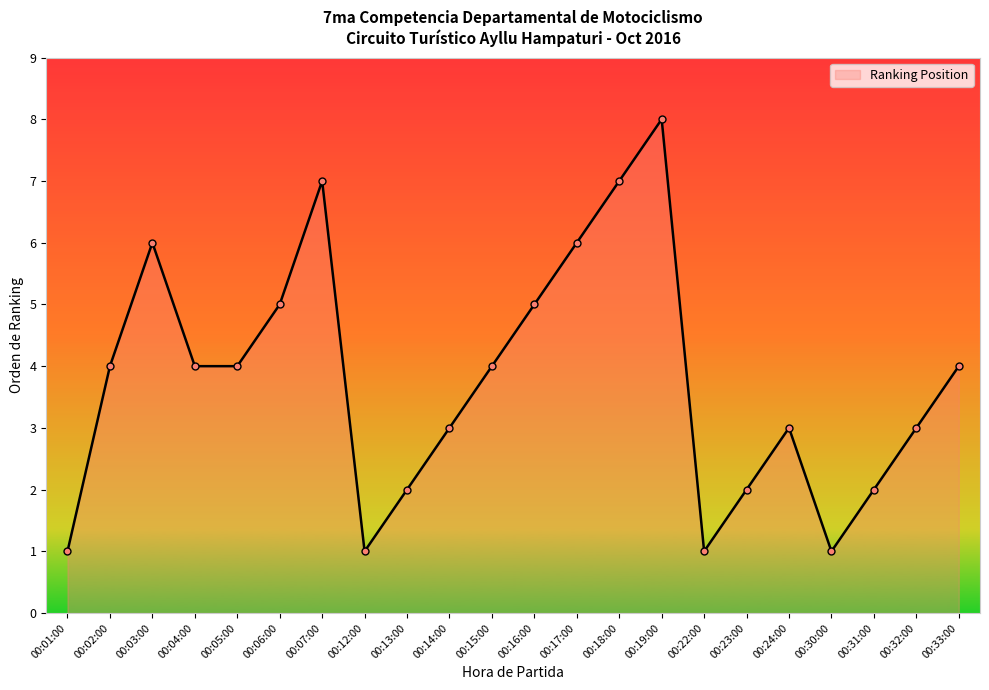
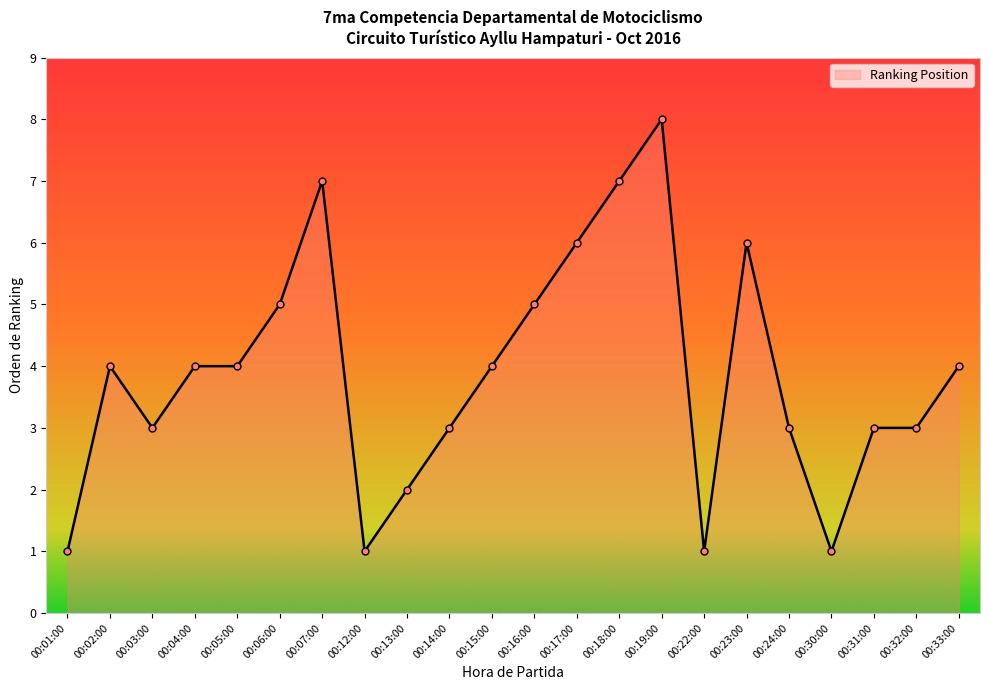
  {
    "00:01:00": 1,
    "00:02:00": 4,
-   "00:03:00": 6,
+   "00:03:00": 3,
    "00:04:00": 4,
    "00:05:00": 4,
    "00:06:00": 5,
    "00:07:00": 7,
    "00:12:00": 1,
    "00:13:00": 2,
    "00:14:00": 3,
    "00:15:00": 4,
    "00:16:00": 5,
    "00:17:00": 6,
    "00:18:00": 7,
    "00:19:00": 8,
    "00:22:00": 1,
-   "00:23:00": 2,
+   "00:23:00": 6,
    "00:24:00": 3,
    "00:30:00": 1,
-   "00:31:00": 2,
+   "00:31:00": 3,
    "00:32:00": 3,
    "00:33:00": 4
  }
